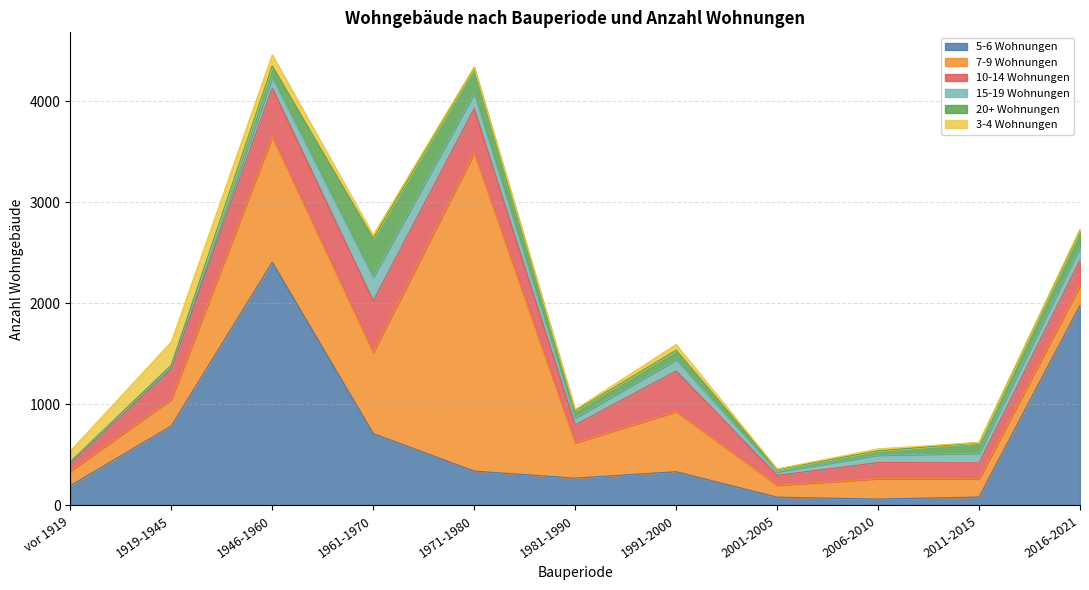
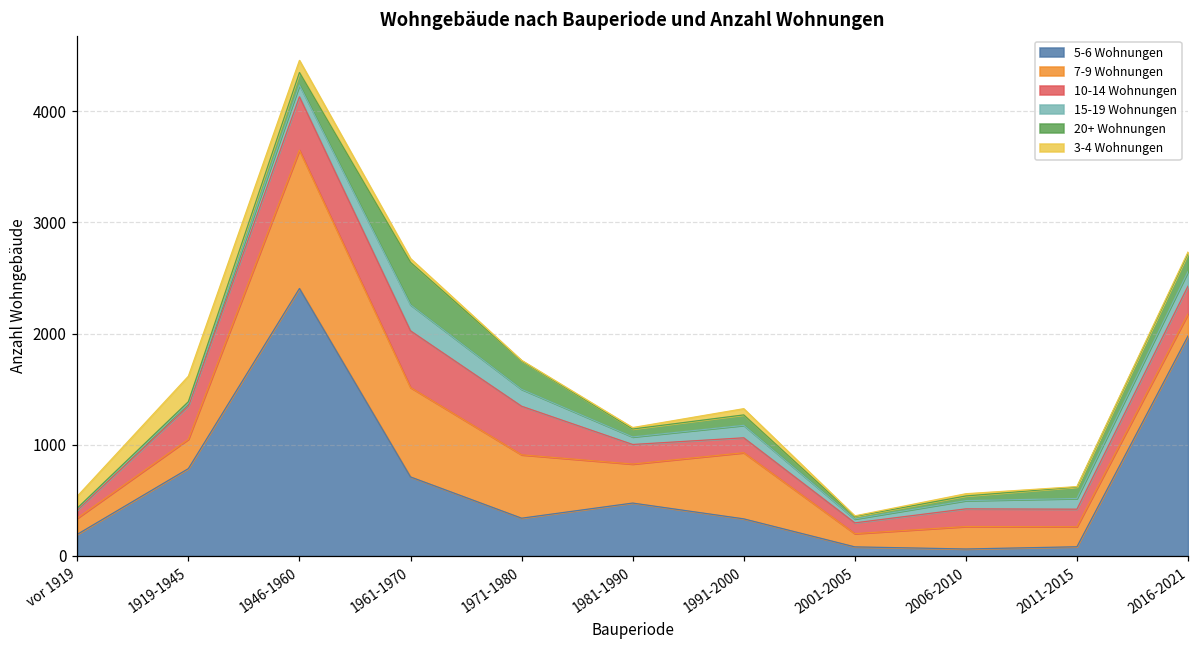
  {
    "5-6 Wohnungen": {
      "vor 1919": 200,
      "1919-1945": 790,
      "1946-1960": 2410,
      "1961-1970": 710,
      "1971-1980": 340,
-     "1981-1990": 270,
+     "1981-1990": 480,
      "1991-2000": 330,
      "2001-2005": 80,
      "2006-2010": 60,
      "2011-2015": 80,
      "2016-2021": 1980
    },
    "7-9 Wohnungen": {
      "vor 1919": 150,
      "1919-1945": 260,
      "1946-1960": 1240,
      "1961-1970": 800,
-     "1971-1980": 3150,
+     "1971-1980": 570,
      "1981-1990": 350,
      "1991-2000": 600,
      "2001-2005": 120,
      "2006-2010": 200,
      "2011-2015": 180,
      "2016-2021": 200
    },
    "10-14 Wohnungen": {
      "1919-1945": 300,
      "1946-1960": 480,
      "1961-1970": 510,
      "1971-1980": 440,
      "1981-1990": 180,
-     "1991-2000": 400,
+     "1991-2000": 130,
      "2001-2005": 100,
      "2006-2010": 160,
      "2011-2015": 160,
      "2016-2021": 250
    },
    "15-19 Wohnungen": {
      "1946-1960": 110,
      "1961-1970": 230,
      "1971-1980": 150,
      "1981-1990": 70,
      "1991-2000": 110,
      "2006-2010": 70,
      "2011-2015": 100,
      "2016-2021": 130
    },
    "20+ Wohnungen": {
      "1946-1960": 110,
      "1961-1970": 380,
      "1991-2000": 90
    },
    "3-4 Wohnungen": {
      "vor 1919": 110,
      "1919-1945": 230,
      "1946-1960": 110,
      "1961-1970": 30,
      "1991-2000": 60
    }
  }
